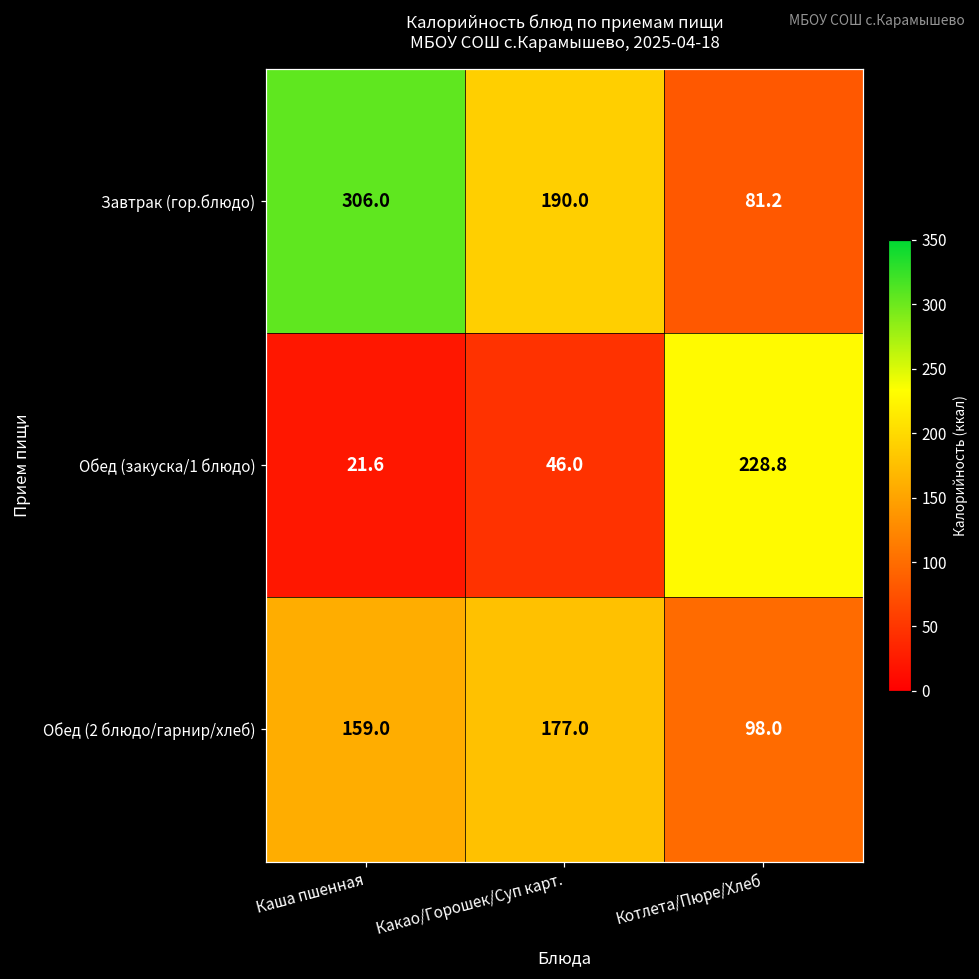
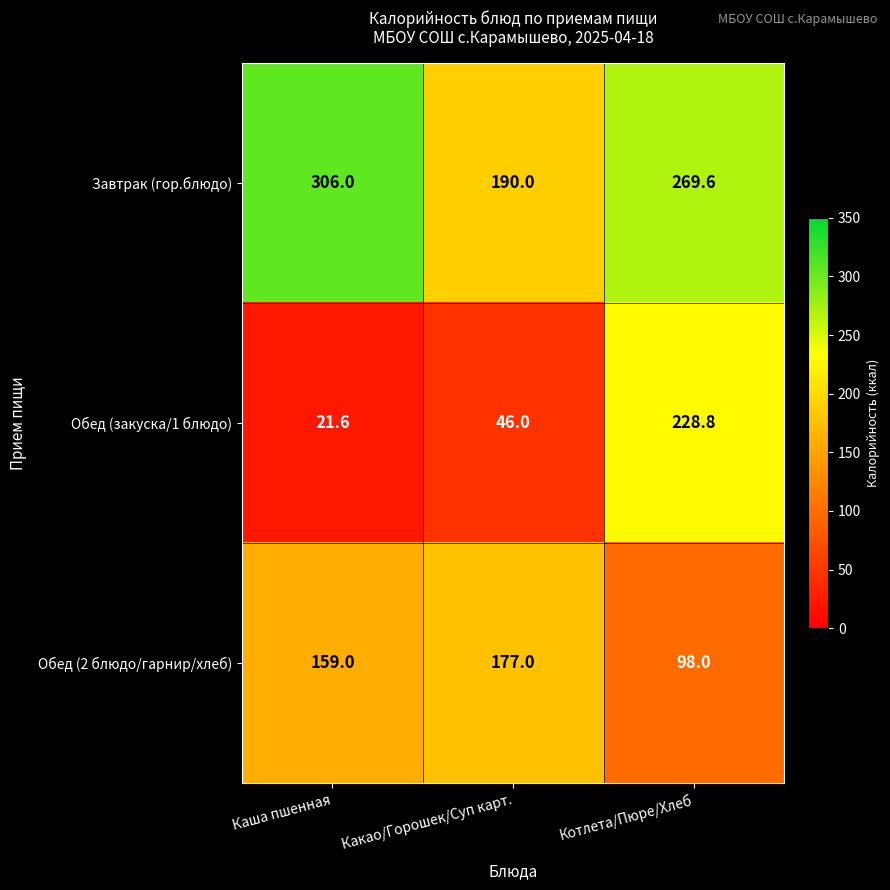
  {
    "Завтрак (гор.блюдо)": {
      "Каша пшенная": 306.0,
      "Какао/Горошек/Суп карт.": 190.0,
-     "Котлета/Пюре/Хлеб": 81.2
+     "Котлета/Пюре/Хлеб": 269.6
    },
    "Обед (закуска/1 блюдо)": {
      "Каша пшенная": 21.6,
      "Какао/Горошек/Суп карт.": 46.0,
      "Котлета/Пюре/Хлеб": 228.8
    },
    "Обед (2 блюдо/гарнир/хлеб)": {
      "Каша пшенная": 159.0,
      "Какао/Горошек/Суп карт.": 177.0,
      "Котлета/Пюре/Хлеб": 98.0
    }
  }
